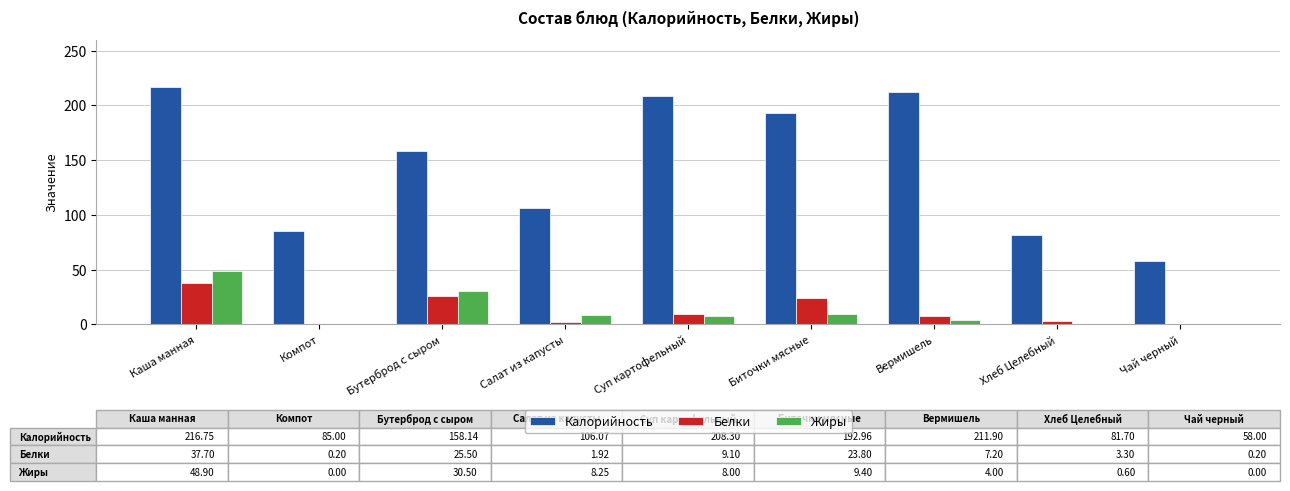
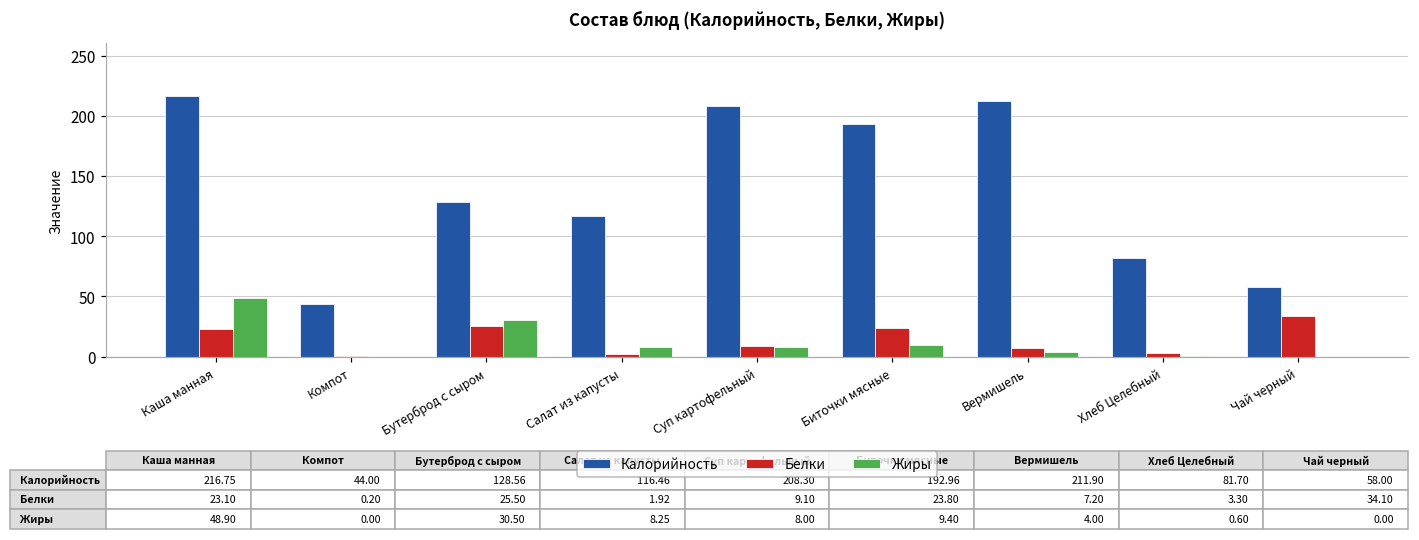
  {
    "Калорийность": {
-     "Компот": 85.00,
-     "Бутерброд с сыром": 158.14,
-     "Салат из капусты": 106
+     "Компот": 44.00,
+     "Бутерброд с сыром": 128.56,
+     "Салат из капусты": 116
    },
    "Белки": {
-     "Каша манная": 37.70,
-     "Чай черный": 0.20
+     "Каша манная": 23.10,
+     "Чай черный": 34.10
    },
    "Жиры": {
      "Каша манная": 49,
      "Компот": 0,
      "Бутерброд с сыром": 31,
      "Салат из капусты": 8,
      "Суп картофельный": 8,
      "Биточки мясные": 9,
      "Вермишель": 4,
      "Чай черный": 0
    }
  }
